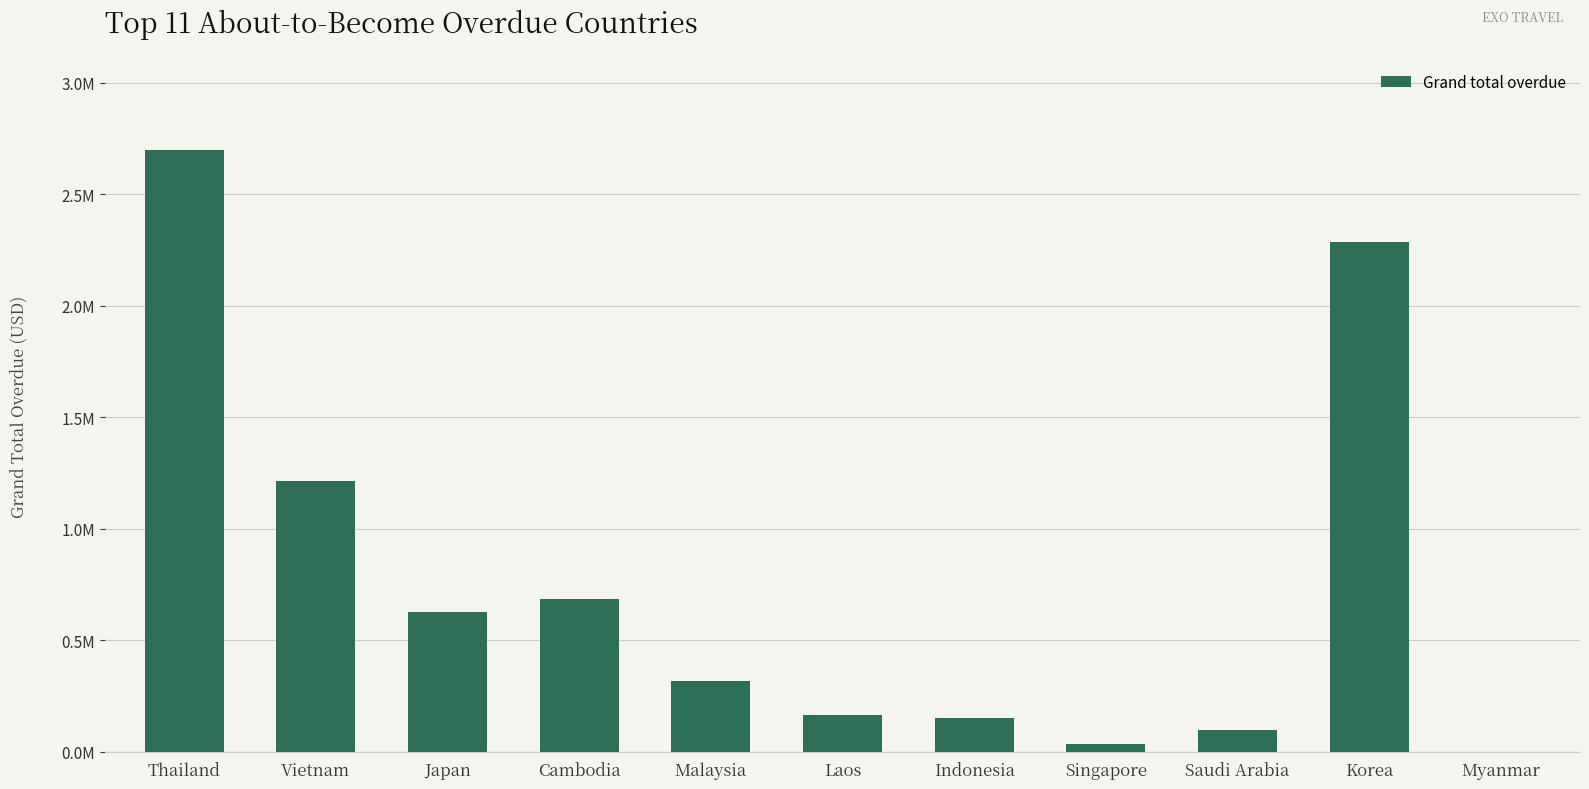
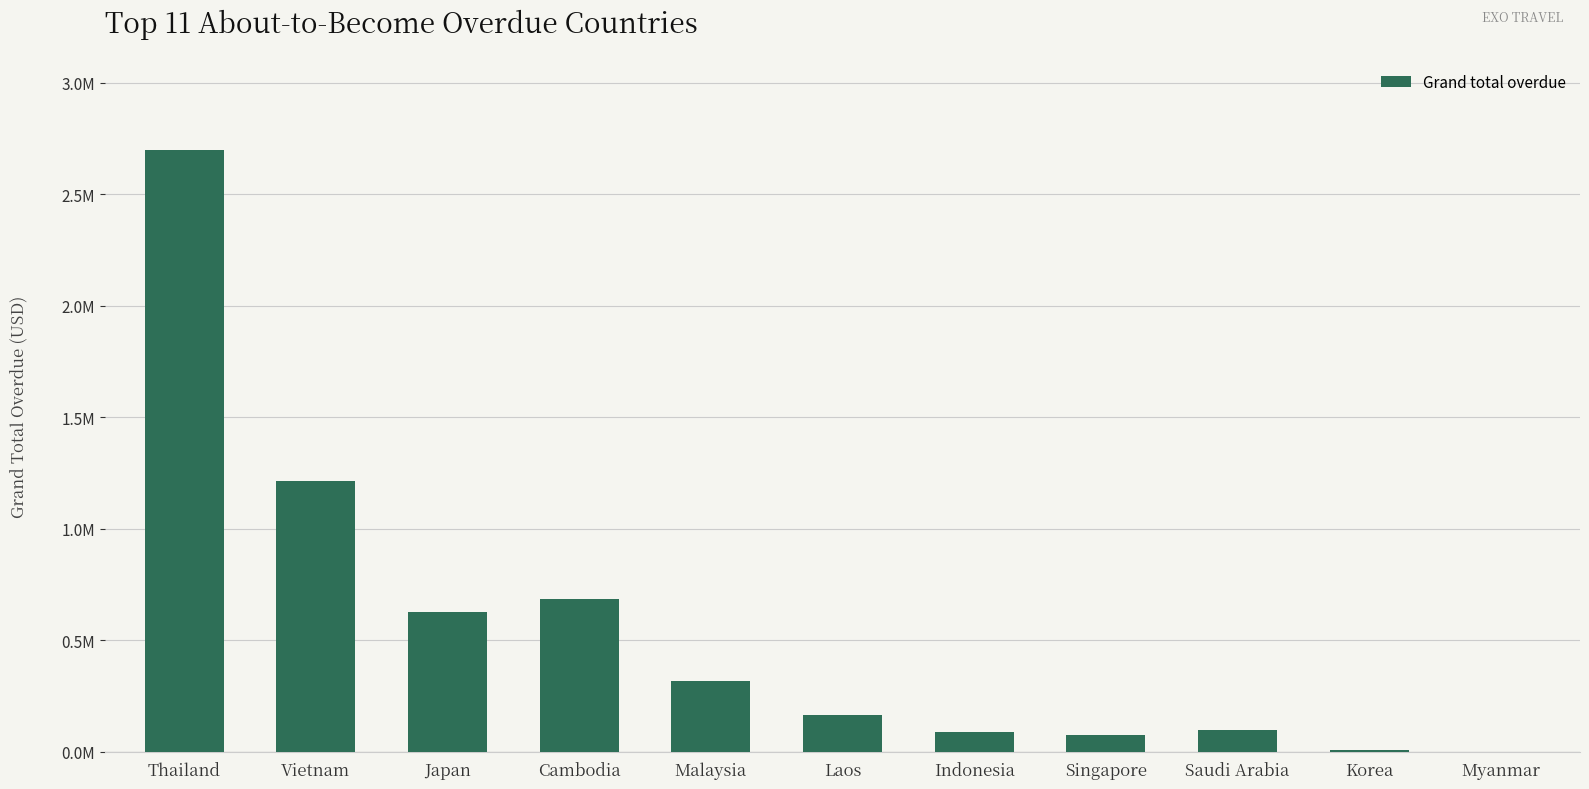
  {
    "Thailand": 2700000,
    "Vietnam": 1210000,
    "Japan": 620000,
    "Cambodia": 680000,
    "Malaysia": 320000,
    "Laos": 170000,
-   "Indonesia": 150000,
-   "Singapore": 40000,
+   "Indonesia": 90000,
+   "Singapore": 70000,
    "Saudi Arabia": 100000,
-   "Korea": 2280000,
+   "Korea": 10000,
    "Myanmar": 0
  }
